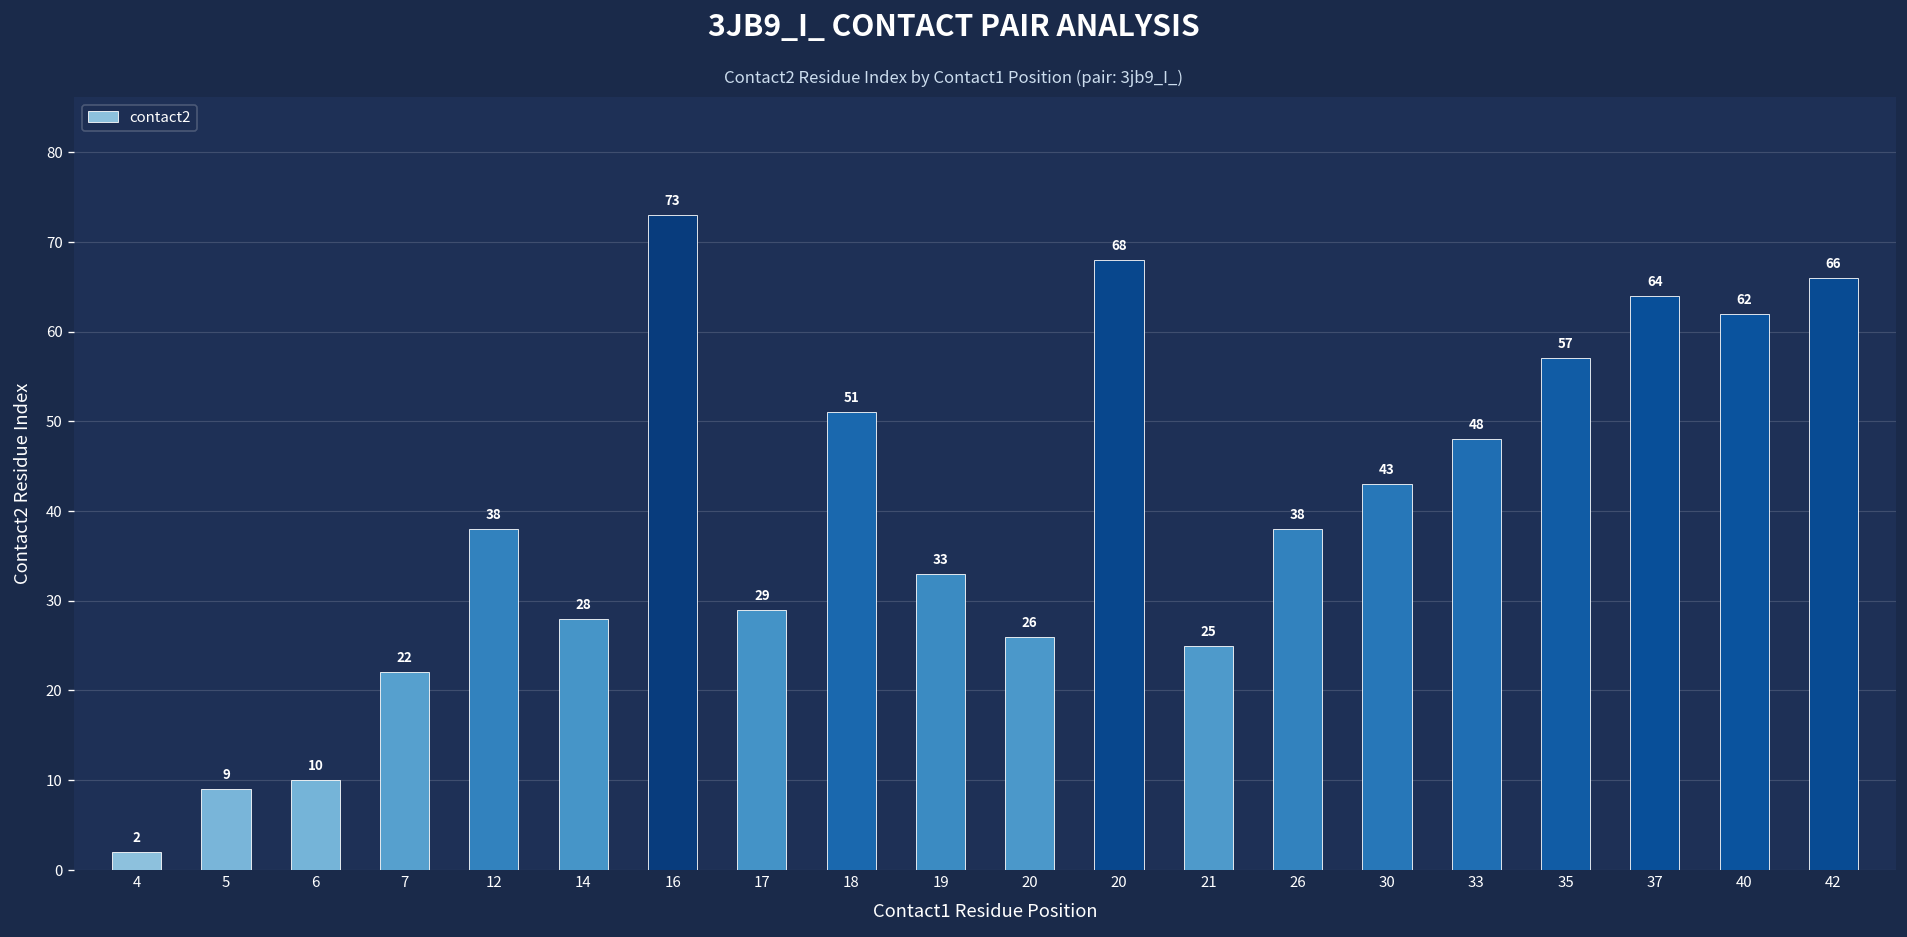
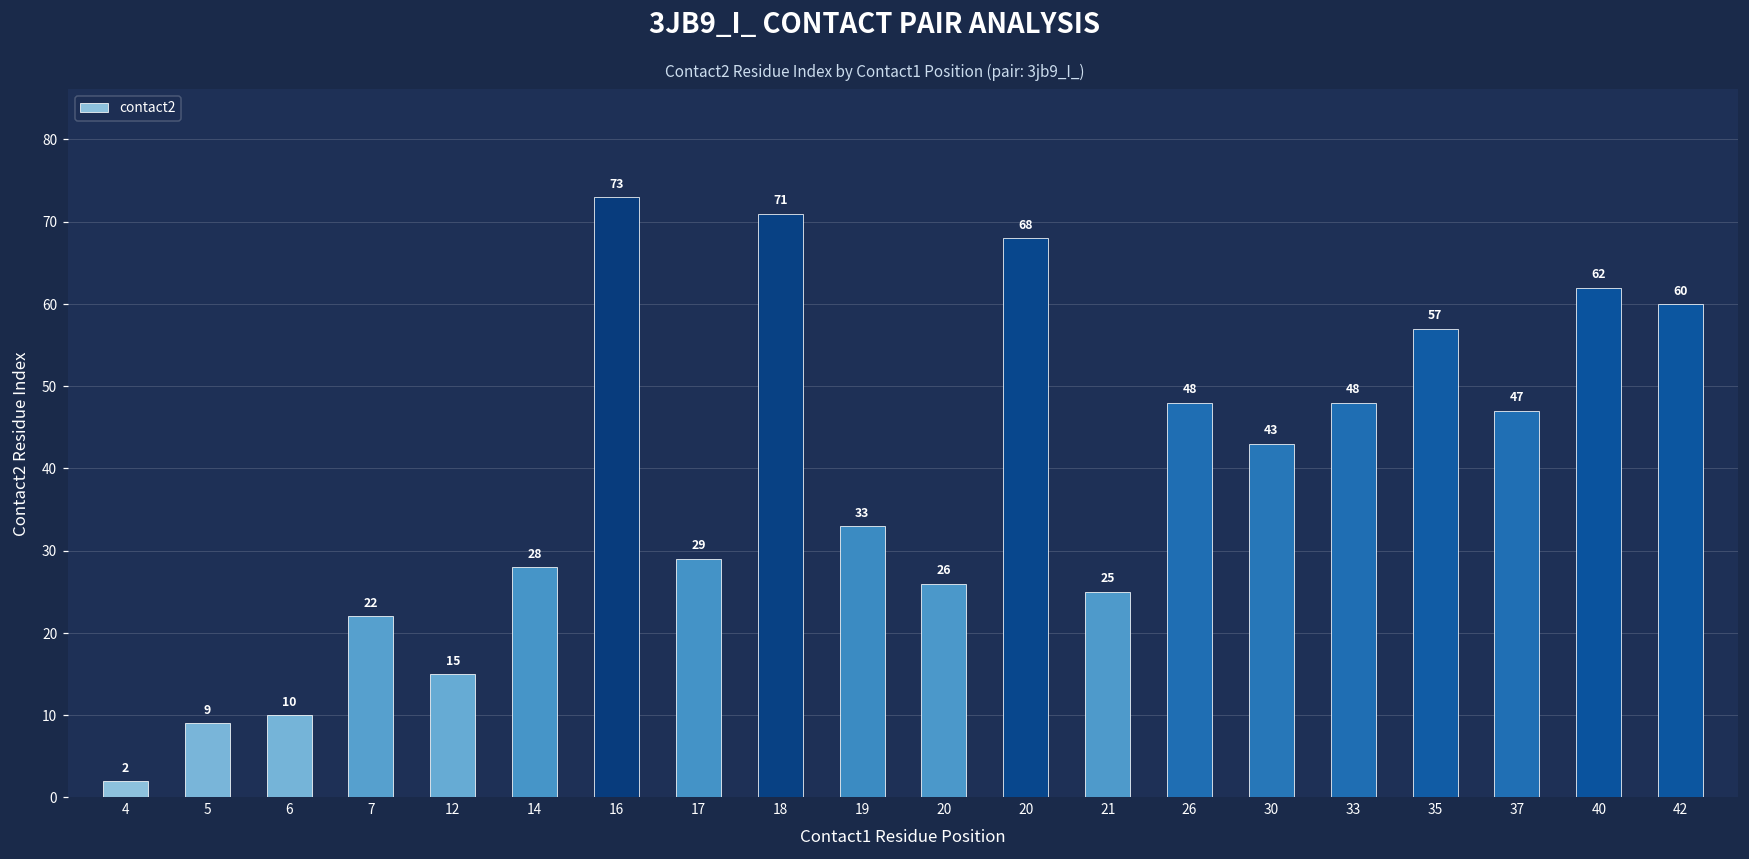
  {
    "4": 2,
    "5": 9,
    "6": 10,
    "7": 22,
-   "12": 38,
+   "12": 15,
    "14": 28,
    "16": 73,
    "17": 29,
-   "18": 51,
+   "18": 71,
    "19": 33,
    "21": 25,
-   "26": 38,
+   "26": 48,
    "30": 43,
    "33": 48,
    "35": 57,
-   "37": 64,
+   "37": 47,
    "40": 62,
-   "42": 66
+   "42": 60
  }
